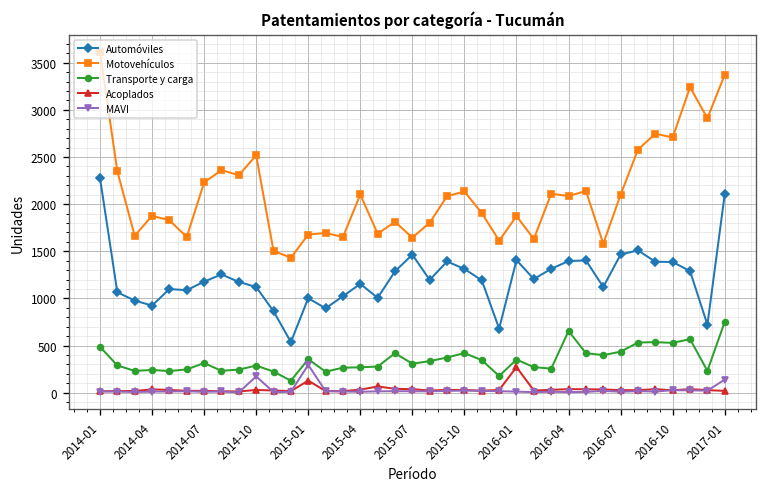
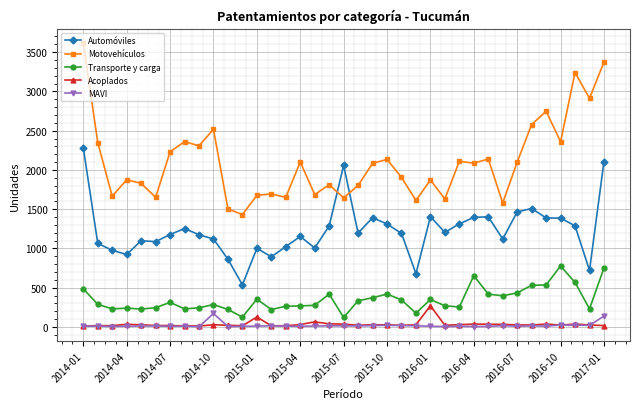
  {
    "Automóviles": {
      "2014-01": 2300,
      "2014-04": 900,
      "2014-07": 1200,
      "2014-10": 1100,
      "2015-01": 1000,
      "2015-04": 1200,
-     "2015-07": 1500,
+     "2015-07": 2100,
      "2015-10": 1300,
      "2016-01": 1400,
      "2016-04": 1400,
      "2016-07": 1500,
      "2016-10": 1400,
      "2017-01": 2100
    },
    "Motovehículos": {
      "2014-04": 1900,
      "2014-07": 2200,
      "2014-10": 2500,
      "2015-01": 1700,
      "2015-04": 2100,
      "2015-07": 1600,
      "2015-10": 2100,
      "2016-01": 1900,
      "2016-04": 2100,
      "2016-07": 2100,
-     "2016-10": 2700,
+     "2016-10": 2400,
      "2017-01": 3400
    },
    "Transporte y carga": {
      "2014-01": 500,
      "2014-04": 200,
      "2014-07": 300,
      "2014-10": 300,
      "2015-01": 400,
      "2015-04": 300,
-     "2015-07": 300,
+     "2015-07": 100,
      "2015-10": 400,
      "2016-01": 400,
      "2016-04": 700,
      "2016-07": 400,
-     "2016-10": 500,
+     "2016-10": 800,
      "2017-01": 800
    },
    "Acoplados": {
      "2014-10": 0,
      "2015-01": 100,
      "2016-01": 300,
      "2017-01": 0
    },
    "MAVI": {
      "2014-10": 200,
-     "2015-01": 300,
+     "2015-01": 0,
      "2016-01": 0,
      "2017-01": 100
    }
  }
